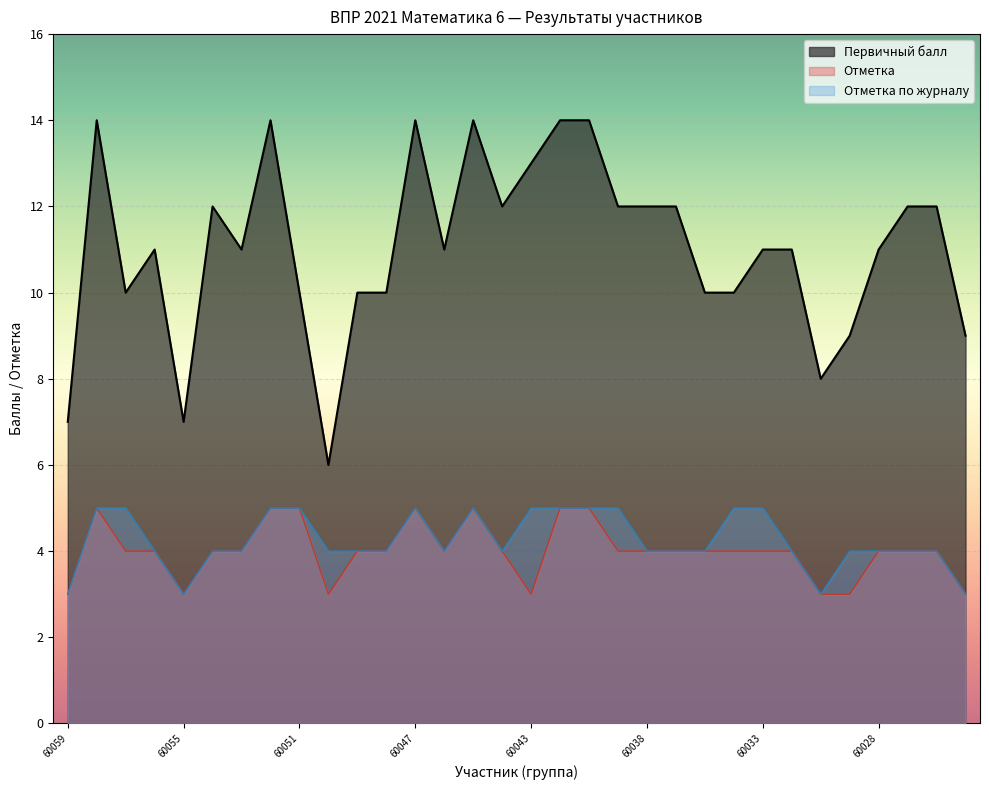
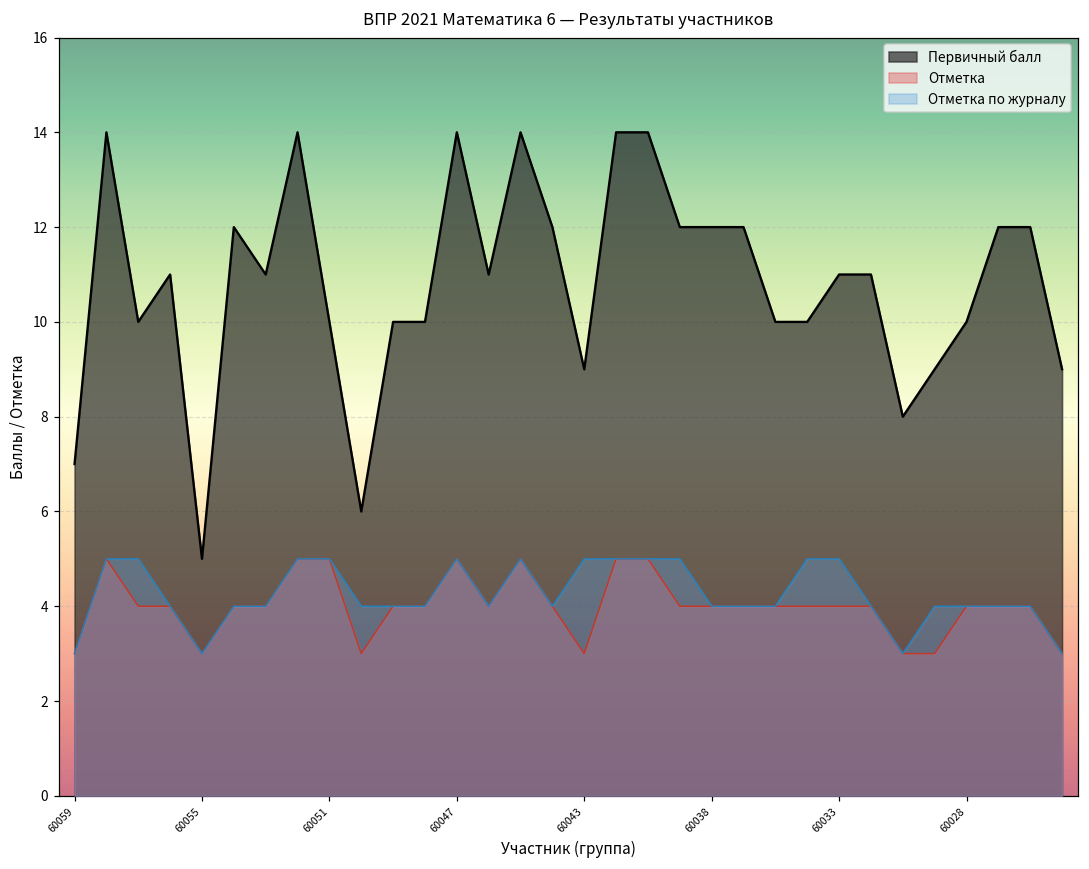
  {
    "Первичный балл": {
      "60059": 7,
-     "60055": 7,
+     "60055": 5,
      "60051": 10,
      "60047": 14,
-     "60043": 13,
+     "60043": 9,
      "60038": 12,
      "60033": 11,
-     "60028": 11
+     "60028": 10
    },
    "Отметка": {
      "60043": 3,
      "60033": 4
    },
    "Отметка по журналу": {
      "60043": 5,
      "60033": 5
    }
  }
